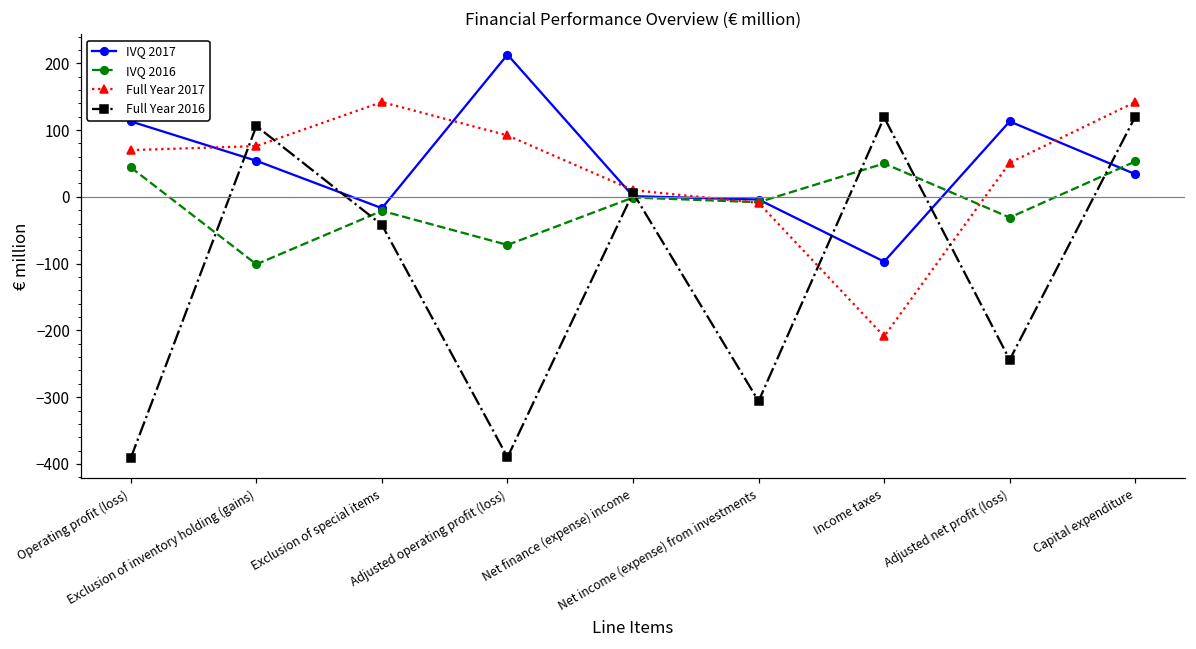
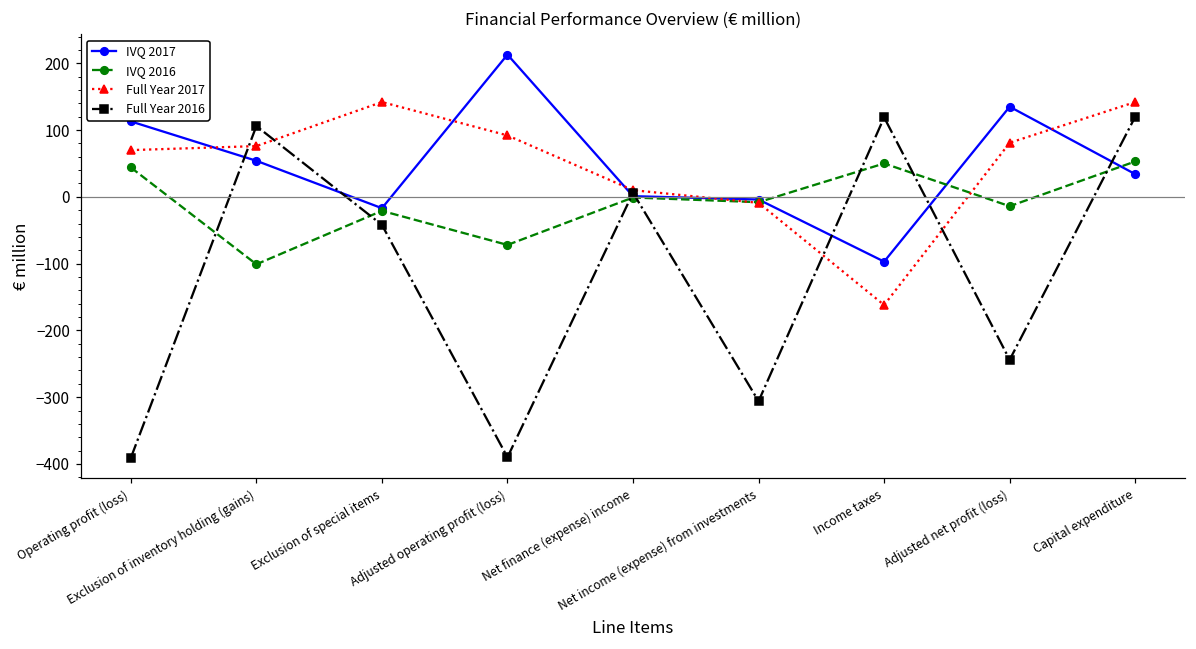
  {
    "IVQ 2017": {
      "Operating profit (loss)": 110,
      "Exclusion of inventory holding (gains)": 50,
      "Adjusted operating profit (loss)": 210,
      "Income taxes": -100,
-     "Adjusted net profit (loss)": 110,
+     "Adjusted net profit (loss)": 140,
      "Capital expenditure": 30
    },
    "IVQ 2016": {
      "Operating profit (loss)": 40,
      "Exclusion of inventory holding (gains)": -100,
      "Adjusted operating profit (loss)": -70,
      "Income taxes": 50,
-     "Adjusted net profit (loss)": -30,
+     "Adjusted net profit (loss)": -10,
      "Capital expenditure": 50
    },
    "Full Year 2017": {
      "Operating profit (loss)": 70,
      "Exclusion of inventory holding (gains)": 80,
      "Exclusion of special items": 140,
      "Adjusted operating profit (loss)": 90,
-     "Income taxes": -210,
-     "Adjusted net profit (loss)": 50,
+     "Income taxes": -160,
+     "Adjusted net profit (loss)": 80,
      "Capital expenditure": 140
    },
    "Full Year 2016": {
      "Operating profit (loss)": -390,
      "Exclusion of inventory holding (gains)": 110,
      "Exclusion of special items": -40,
      "Adjusted operating profit (loss)": -390,
      "Net income (expense) from investments": -310,
      "Income taxes": 120,
      "Adjusted net profit (loss)": -240,
      "Capital expenditure": 120
    }
  }
